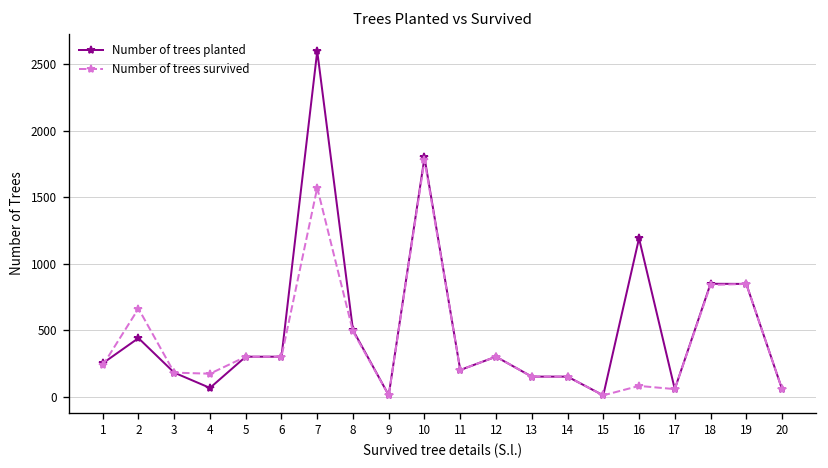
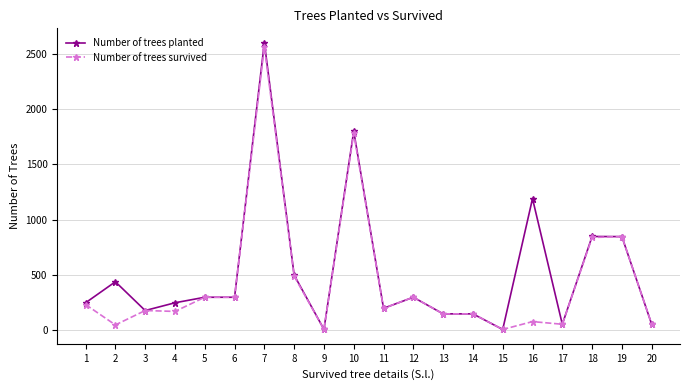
  {
    "Number of trees planted": {
      "2": 440,
-     "4": 70,
+     "4": 250,
      "7": 2600,
      "16": 1190
    },
    "Number of trees survived": {
-     "2": 660,
+     "2": 50,
      "4": 170,
-     "7": 1570,
+     "7": 2560,
      "16": 80
    }
  }
